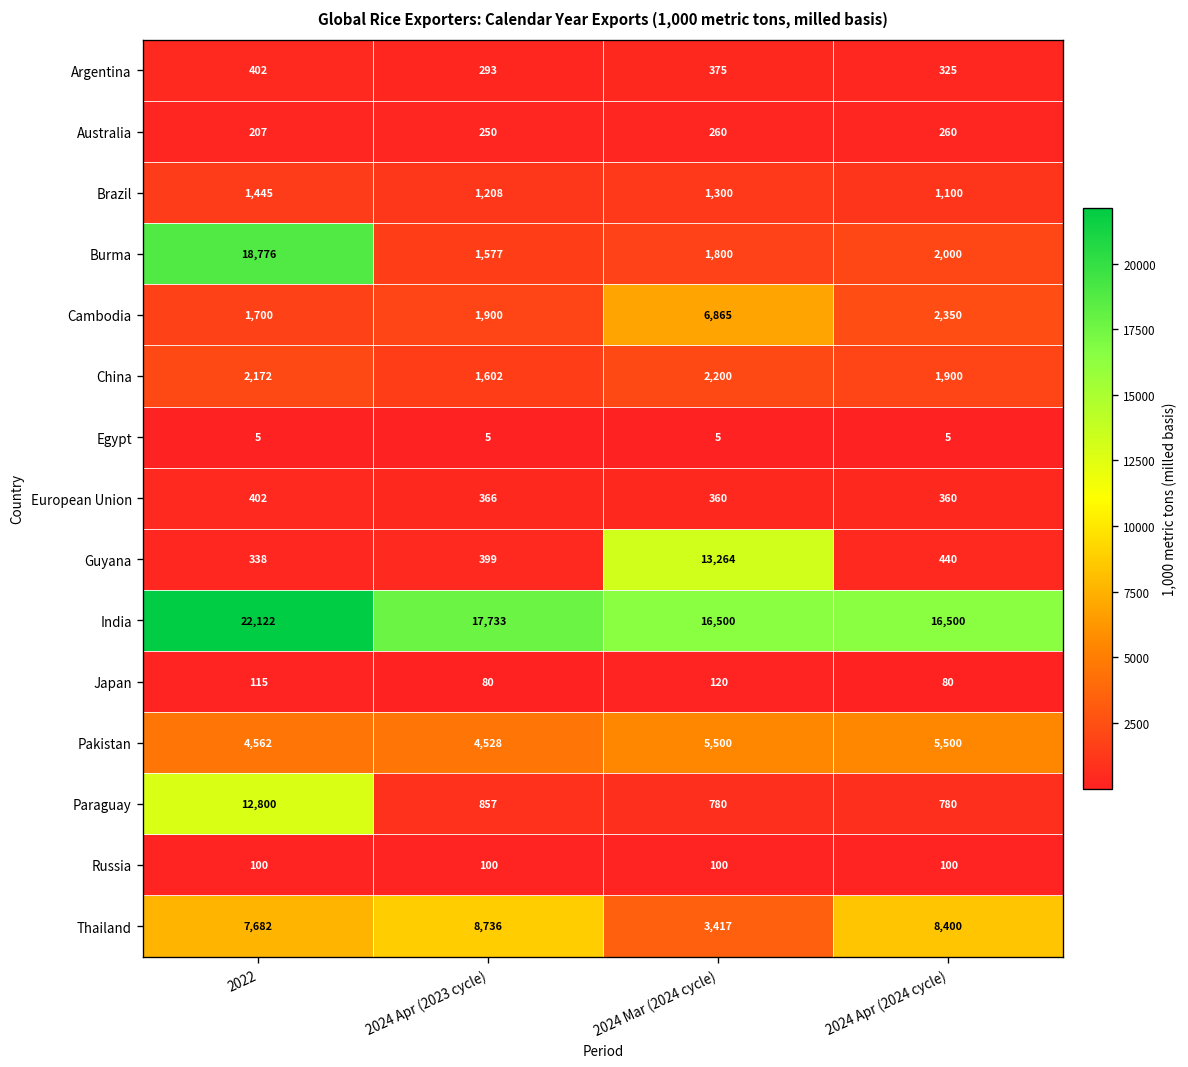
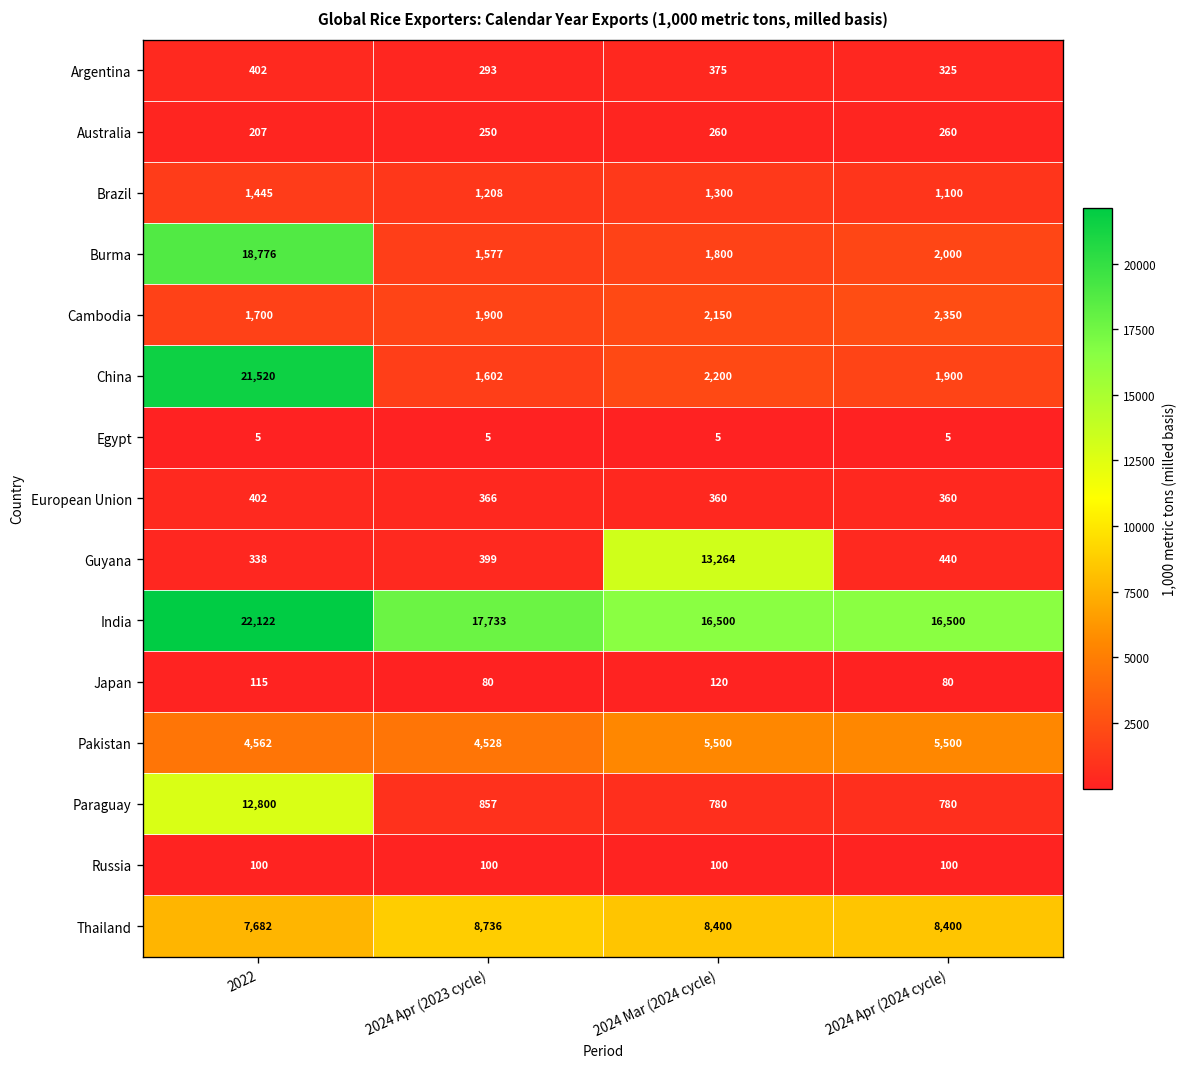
  {
    "Argentina": {
      "2022": "402",
      "2024 Apr (2023 cycle)": "293",
      "2024 Mar (2024 cycle)": "375",
      "2024 Apr (2024 cycle)": "325"
    },
    "Australia": {
      "2022": "207",
      "2024 Apr (2023 cycle)": "250",
      "2024 Mar (2024 cycle)": "260",
      "2024 Apr (2024 cycle)": "260"
    },
    "Brazil": {
      "2022": "1,445",
      "2024 Apr (2023 cycle)": "1,208",
      "2024 Mar (2024 cycle)": "1,300",
      "2024 Apr (2024 cycle)": "1,100"
    },
    "Burma": {
      "2022": "18,776",
      "2024 Apr (2023 cycle)": "1,577",
      "2024 Mar (2024 cycle)": "1,800",
      "2024 Apr (2024 cycle)": "2,000"
    },
    "Cambodia": {
      "2022": "1,700",
      "2024 Apr (2023 cycle)": "1,900",
-     "2024 Mar (2024 cycle)": "6,865",
+     "2024 Mar (2024 cycle)": "2,150",
      "2024 Apr (2024 cycle)": "2,350"
    },
    "China": {
-     "2022": "2,172",
+     "2022": "21,520",
      "2024 Apr (2023 cycle)": "1,602",
      "2024 Mar (2024 cycle)": "2,200",
      "2024 Apr (2024 cycle)": "1,900"
    },
    "Egypt": {
      "2022": "5",
      "2024 Apr (2023 cycle)": "5",
      "2024 Mar (2024 cycle)": "5",
      "2024 Apr (2024 cycle)": "5"
    },
    "European Union": {
      "2022": "402",
      "2024 Apr (2023 cycle)": "366",
      "2024 Mar (2024 cycle)": "360",
      "2024 Apr (2024 cycle)": "360"
    },
    "Guyana": {
      "2022": "338",
      "2024 Apr (2023 cycle)": "399",
      "2024 Mar (2024 cycle)": "13,264",
      "2024 Apr (2024 cycle)": "440"
    },
    "India": {
      "2022": "22,122",
      "2024 Apr (2023 cycle)": "17,733",
      "2024 Mar (2024 cycle)": "16,500",
      "2024 Apr (2024 cycle)": "16,500"
    },
    "Japan": {
      "2022": "115",
      "2024 Apr (2023 cycle)": "80",
      "2024 Mar (2024 cycle)": "120",
      "2024 Apr (2024 cycle)": "80"
    },
    "Pakistan": {
      "2022": "4,562",
      "2024 Apr (2023 cycle)": "4,528",
      "2024 Mar (2024 cycle)": "5,500",
      "2024 Apr (2024 cycle)": "5,500"
    },
    "Paraguay": {
      "2022": "12,800",
      "2024 Apr (2023 cycle)": "857",
      "2024 Mar (2024 cycle)": "780",
      "2024 Apr (2024 cycle)": "780"
    },
    "Russia": {
      "2022": "100",
      "2024 Apr (2023 cycle)": "100",
      "2024 Mar (2024 cycle)": "100",
      "2024 Apr (2024 cycle)": "100"
    },
    "Thailand": {
      "2022": "7,682",
      "2024 Apr (2023 cycle)": "8,736",
-     "2024 Mar (2024 cycle)": "3,417",
+     "2024 Mar (2024 cycle)": "8,400",
      "2024 Apr (2024 cycle)": "8,400"
    }
  }
